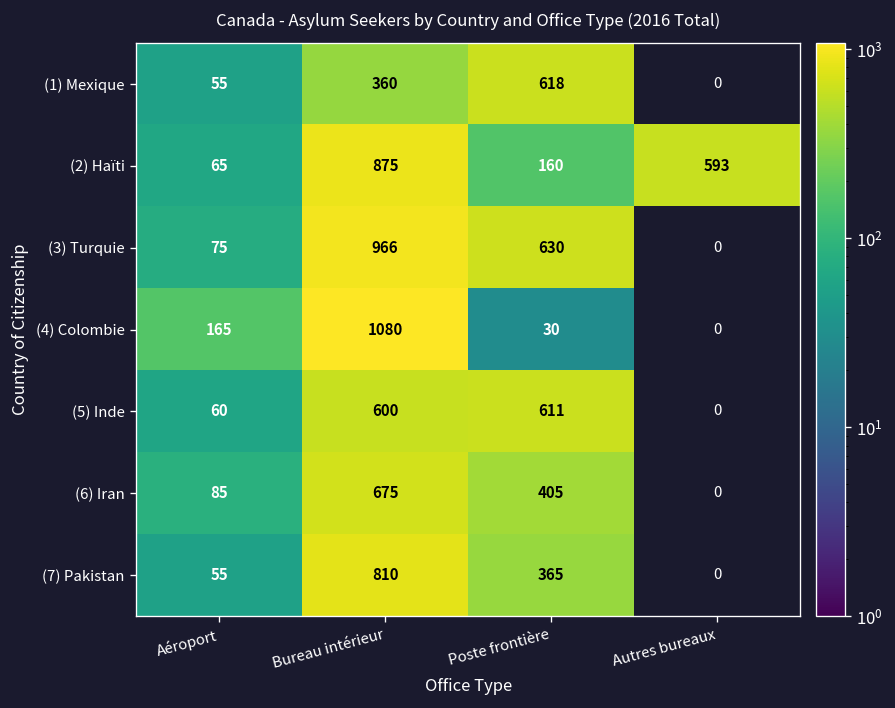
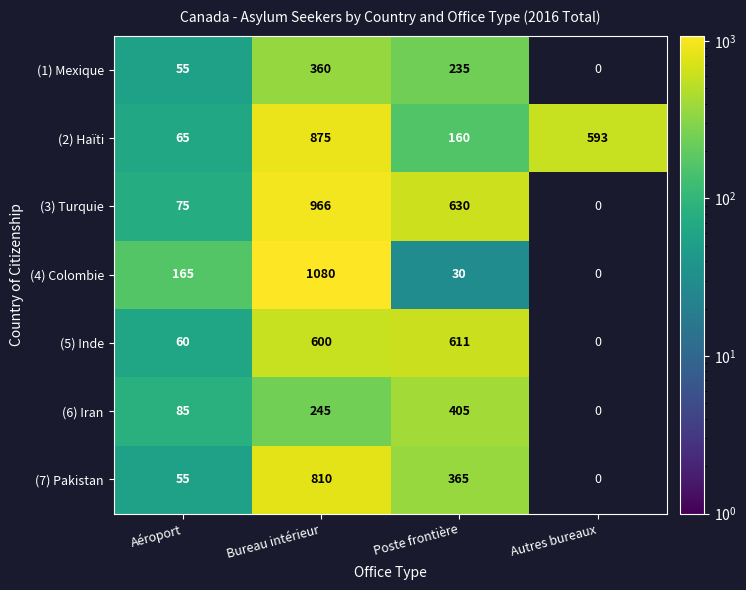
  {
    "(1) Mexique": {
      "Aéroport": 55,
      "Bureau intérieur": 360,
-     "Poste frontière": 618,
+     "Poste frontière": 235,
      "Autres bureaux": 0
    },
    "(2) Haïti": {
      "Aéroport": 65,
      "Bureau intérieur": 875,
      "Poste frontière": 160,
      "Autres bureaux": 593
    },
    "(3) Turquie": {
      "Aéroport": 75,
      "Bureau intérieur": 966,
      "Poste frontière": 630,
      "Autres bureaux": 0
    },
    "(4) Colombie": {
      "Aéroport": 165,
      "Bureau intérieur": 1080,
      "Poste frontière": 30,
      "Autres bureaux": 0
    },
    "(5) Inde": {
      "Aéroport": 60,
      "Bureau intérieur": 600,
      "Poste frontière": 611,
      "Autres bureaux": 0
    },
    "(6) Iran": {
      "Aéroport": 85,
-     "Bureau intérieur": 675,
+     "Bureau intérieur": 245,
      "Poste frontière": 405,
      "Autres bureaux": 0
    },
    "(7) Pakistan": {
      "Aéroport": 55,
      "Bureau intérieur": 810,
      "Poste frontière": 365,
      "Autres bureaux": 0
    }
  }
